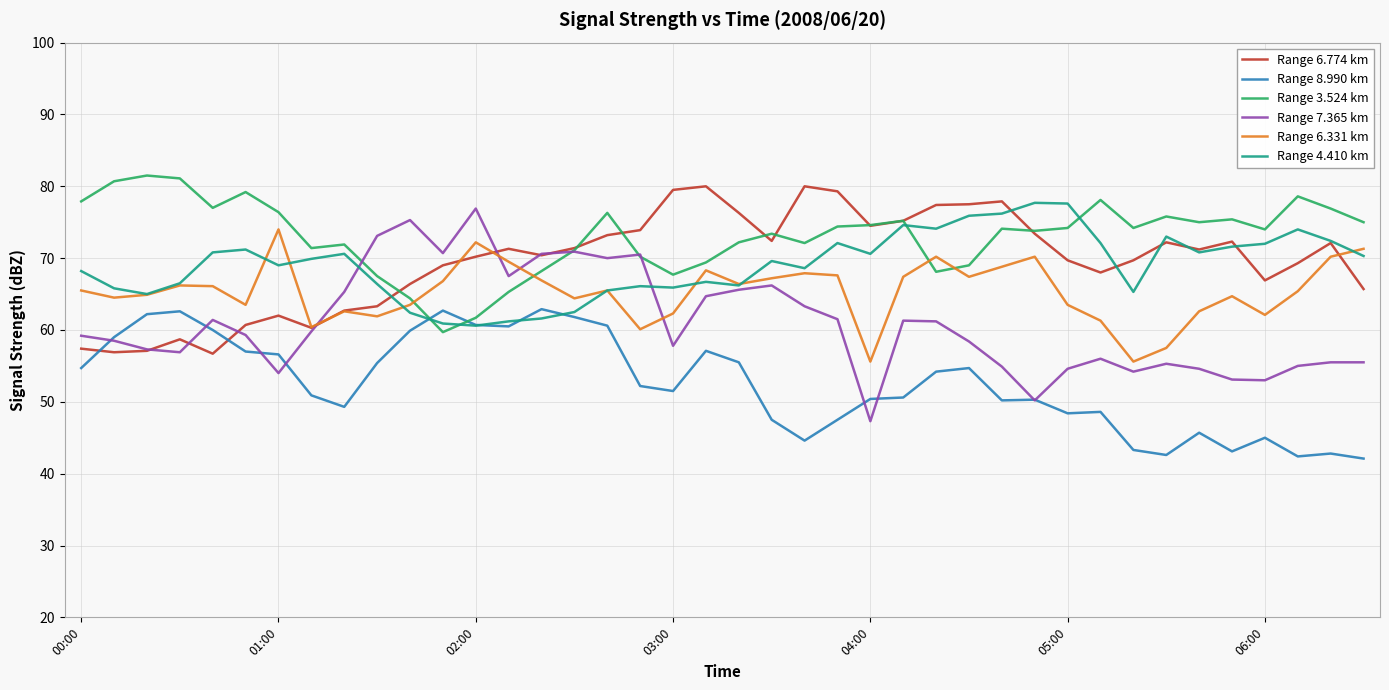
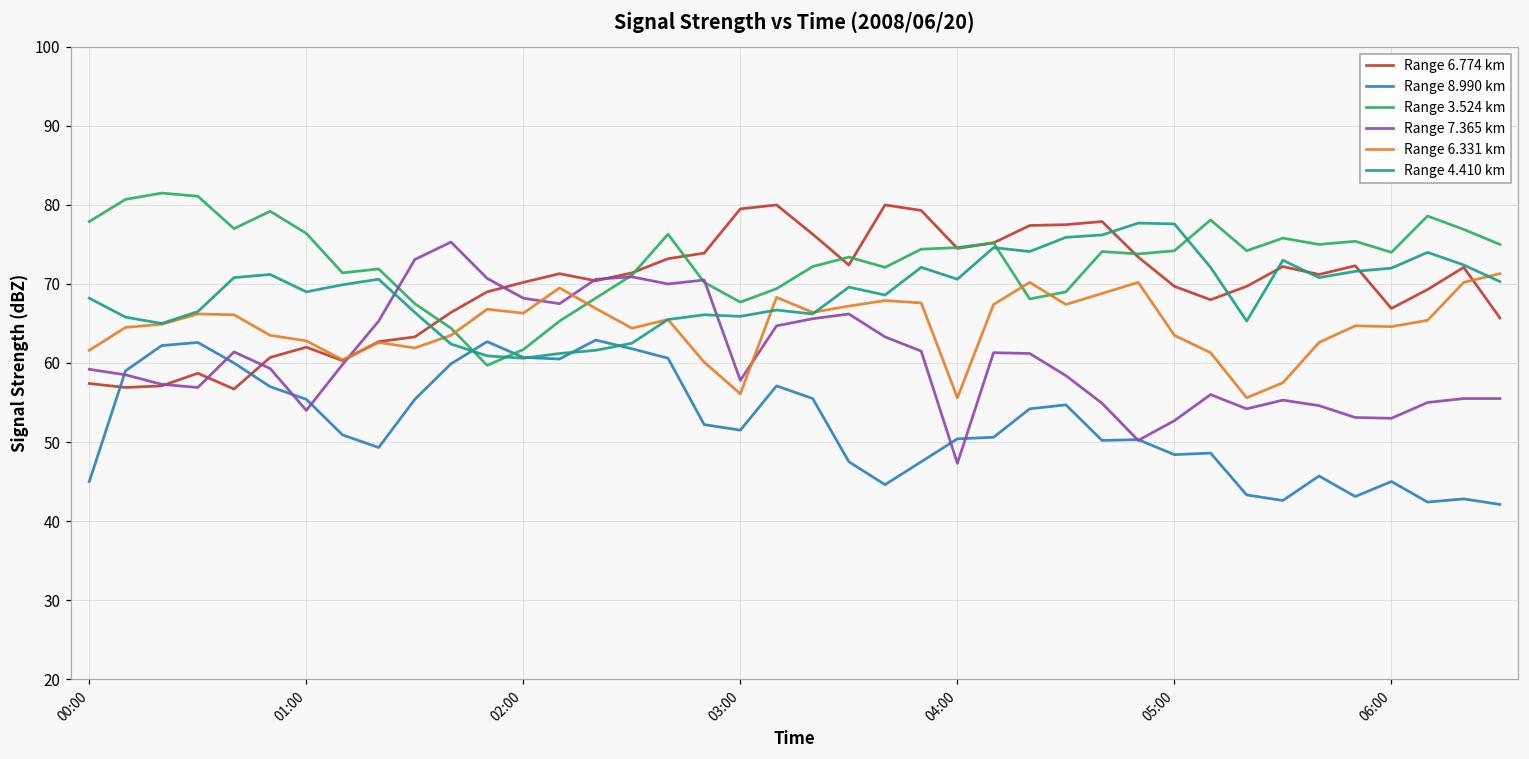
  {
    "Range 6.774 km": {
      "00:00": 57,
      "01:00": 62,
      "02:00": 70,
      "03:00": 80,
      "05:00": 70,
      "06:00": 67
    },
    "Range 8.990 km": {
-     "00:00": 55,
-     "01:00": 57,
+     "00:00": 45,
+     "01:00": 55,
      "03:00": 52,
      "04:00": 50,
      "05:00": 48,
      "06:00": 45
    },
    "Range 7.365 km": {
      "00:00": 59,
      "01:00": 54,
-     "02:00": 77,
+     "02:00": 68,
      "03:00": 58,
      "04:00": 47,
-     "05:00": 55,
+     "05:00": 53,
      "06:00": 53
    },
    "Range 6.331 km": {
-     "00:00": 66,
-     "01:00": 74,
-     "02:00": 72,
-     "03:00": 62,
+     "00:00": 62,
+     "01:00": 63,
+     "02:00": 66,
+     "03:00": 56,
      "04:00": 56,
      "05:00": 64,
-     "06:00": 62
+     "06:00": 65
    }
  }
